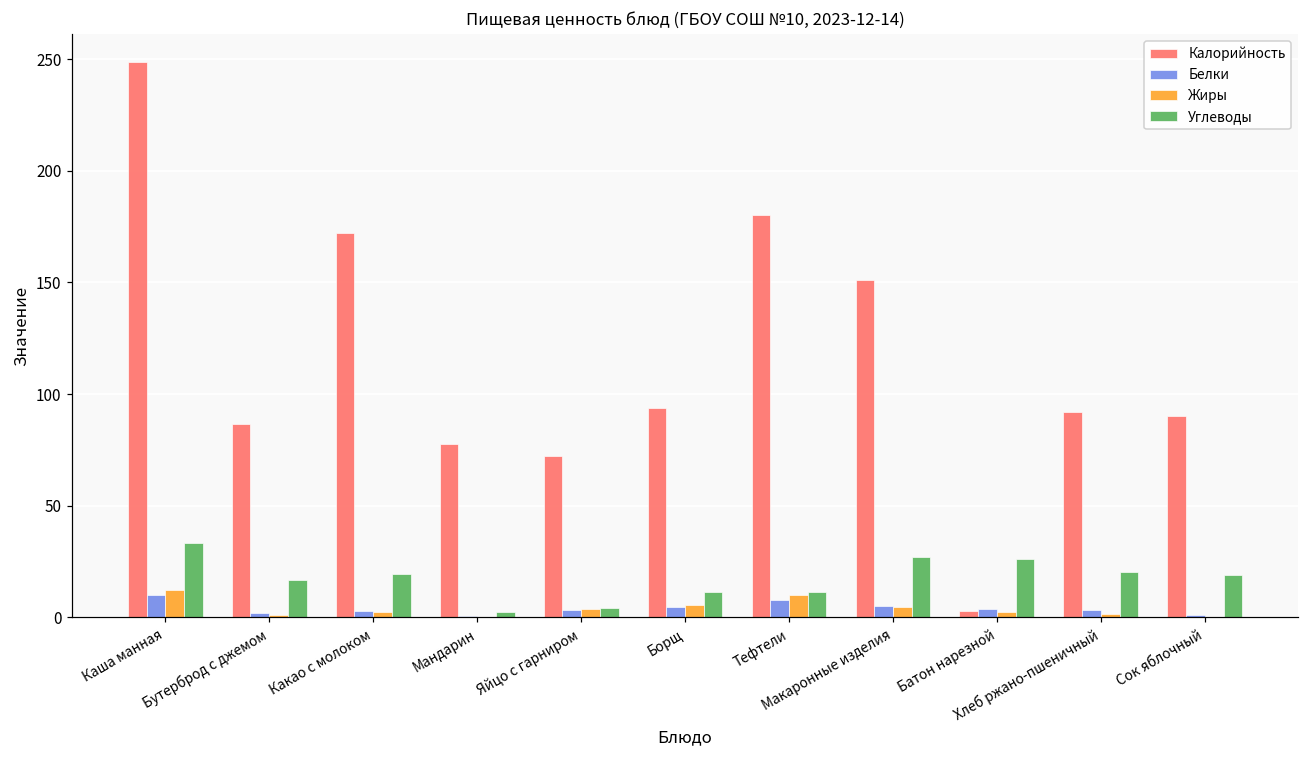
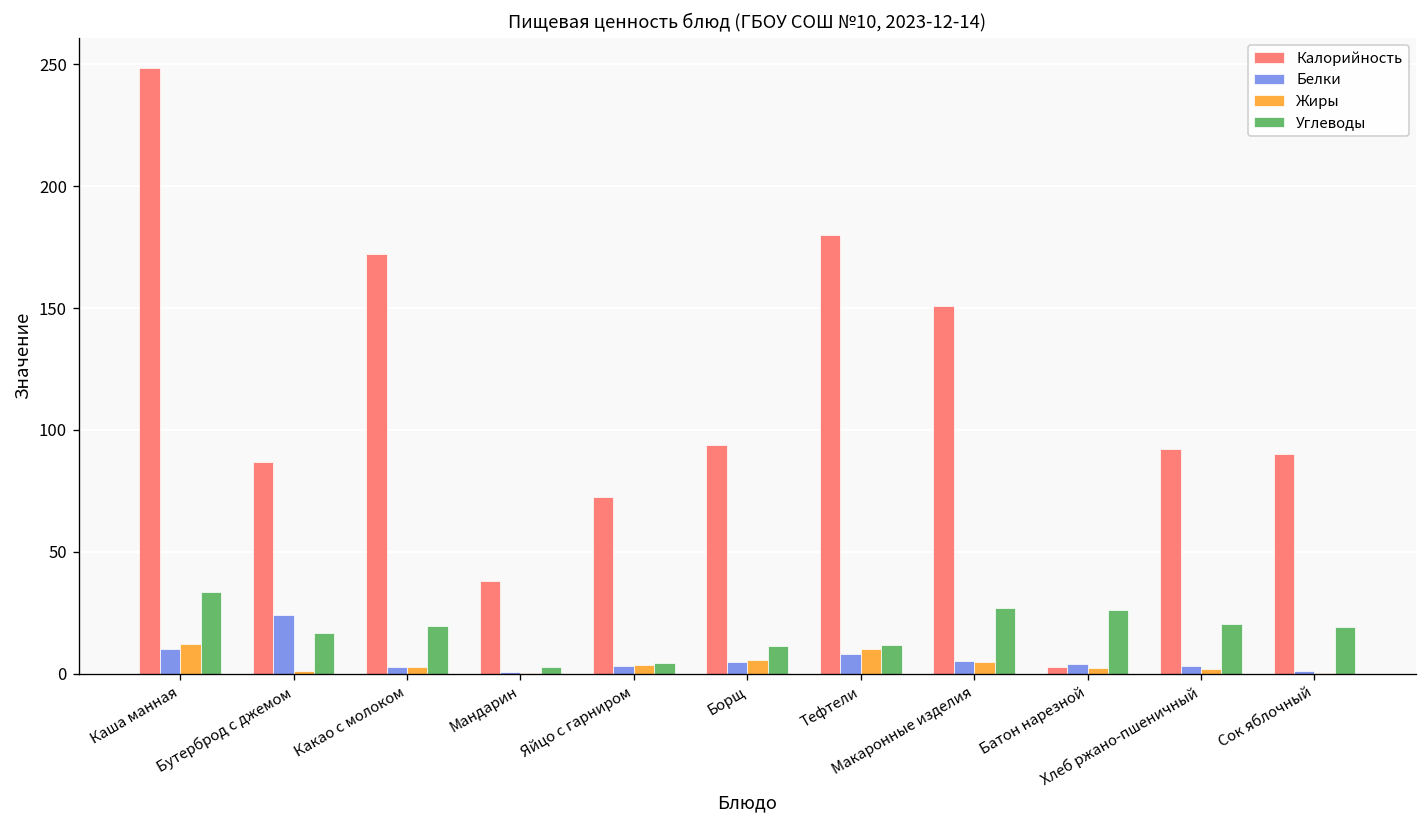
  {
    "Калорийность": {
      "Каша манная": 249,
      "Бутерброд с джемом": 87,
      "Какао с молоком": 172,
-     "Мандарин": 78,
+     "Мандарин": 38,
      "Яйцо с гарниром": 72,
      "Борщ": 94,
      "Тефтели": 180,
      "Макаронные изделия": 151,
      "Батон нарезной": 3,
      "Хлеб ржано-пшеничный": 92,
      "Сок яблочный": 90
    },
    "Белки": {
      "Каша манная": 10,
-     "Бутерброд с джемом": 2,
+     "Бутерброд с джемом": 24,
      "Какао с молоком": 3,
      "Яйцо с гарниром": 3,
      "Борщ": 5,
      "Тефтели": 8,
      "Макаронные изделия": 5,
      "Батон нарезной": 4,
      "Хлеб ржано-пшеничный": 3
    },
    "Жиры": {
      "Каша манная": 12,
      "Какао с молоком": 3,
      "Яйцо с гарниром": 4,
      "Борщ": 6,
      "Тефтели": 10,
      "Макаронные изделия": 5,
      "Батон нарезной": 2,
      "Хлеб ржано-пшеничный": 2
    },
    "Углеводы": {
      "Каша манная": 34,
      "Бутерброд с джемом": 17,
      "Какао с молоком": 20,
      "Мандарин": 3,
      "Яйцо с гарниром": 4,
      "Борщ": 11,
      "Тефтели": 12,
      "Макаронные изделия": 27,
      "Батон нарезной": 26,
      "Хлеб ржано-пшеничный": 20,
      "Сок яблочный": 19
    }
  }
